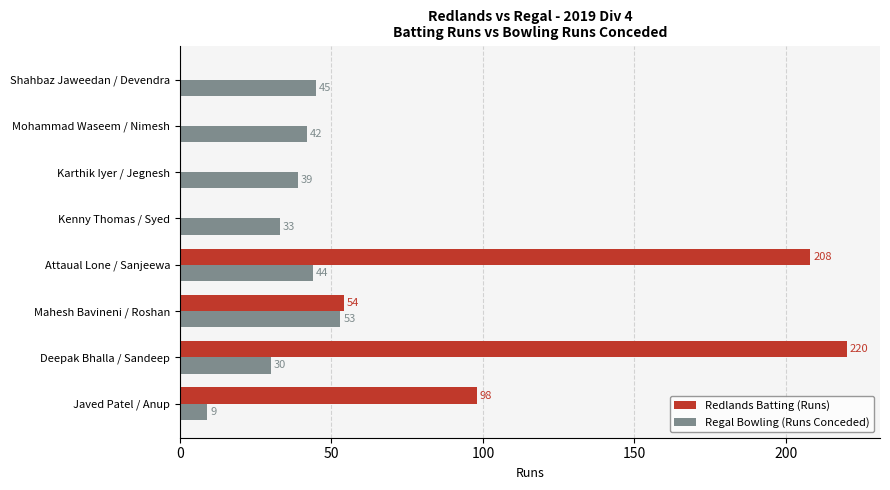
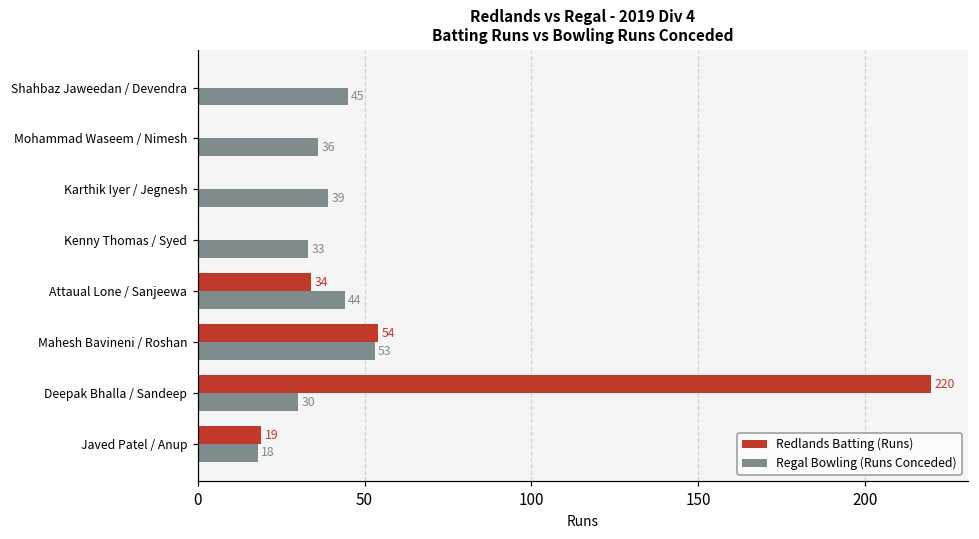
  {
    "Redlands Batting (Runs)": {
-     "Attaual Lone / Sanjeewa": 208,
+     "Attaual Lone / Sanjeewa": 34,
      "Mahesh Bavineni / Roshan": 54,
      "Deepak Bhalla / Sandeep": 220,
-     "Javed Patel / Anup": 98
+     "Javed Patel / Anup": 19
    },
    "Regal Bowling (Runs Conceded)": {
      "Shahbaz Jaweedan / Devendra": 45,
-     "Mohammad Waseem / Nimesh": 42,
+     "Mohammad Waseem / Nimesh": 36,
      "Karthik Iyer / Jegnesh": 39,
      "Kenny Thomas / Syed": 33,
      "Attaual Lone / Sanjeewa": 44,
      "Mahesh Bavineni / Roshan": 53,
      "Deepak Bhalla / Sandeep": 30,
-     "Javed Patel / Anup": 9
+     "Javed Patel / Anup": 18
    }
  }
